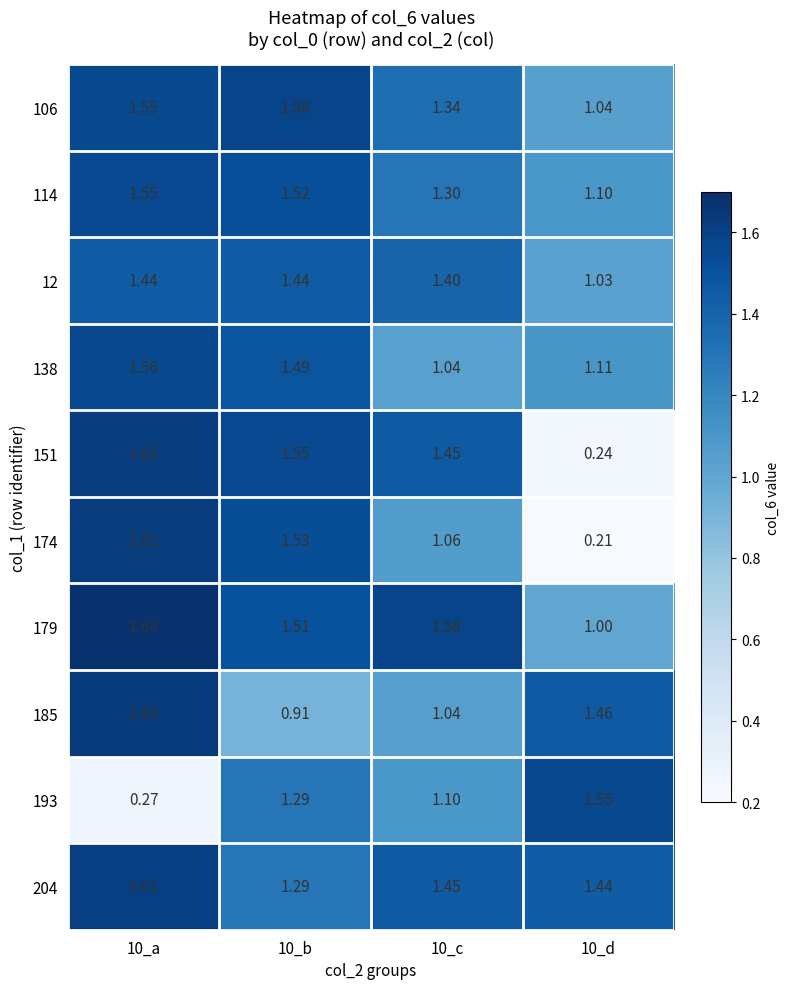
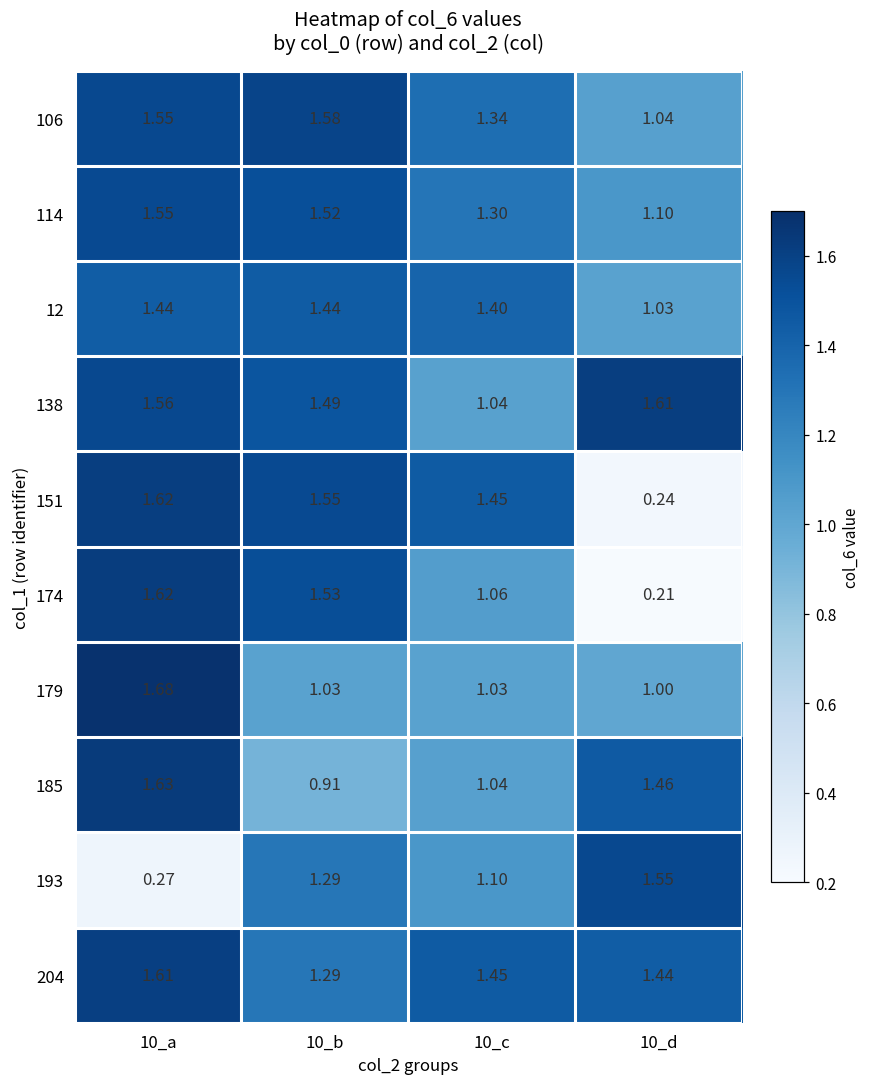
  {
    "106": {
      "10_a": 1.55,
      "10_b": 1.58,
      "10_c": 1.34,
      "10_d": 1.04
    },
    "114": {
      "10_a": 1.55,
      "10_b": 1.52,
      "10_c": 1.30,
      "10_d": 1.10
    },
    "12": {
      "10_a": 1.44,
      "10_b": 1.44,
      "10_c": 1.40,
      "10_d": 1.03
    },
    "138": {
      "10_a": 1.56,
      "10_b": 1.49,
      "10_c": 1.04,
-     "10_d": 1.11
+     "10_d": 1.61
    },
    "151": {
      "10_a": 1.62,
      "10_b": 1.55,
      "10_c": 1.45,
      "10_d": 0.24
    },
    "174": {
      "10_a": 1.62,
      "10_b": 1.53,
      "10_c": 1.06,
      "10_d": 0.21
    },
    "179": {
      "10_a": 1.68,
-     "10_b": 1.51,
-     "10_c": 1.58,
+     "10_b": 1.03,
+     "10_c": 1.03,
      "10_d": 1.00
    },
    "185": {
      "10_a": 1.63,
      "10_b": 0.91,
      "10_c": 1.04,
      "10_d": 1.46
    },
    "193": {
      "10_a": 0.27,
      "10_b": 1.29,
      "10_c": 1.10,
      "10_d": 1.55
    },
    "204": {
      "10_a": 1.61,
      "10_b": 1.29,
      "10_c": 1.45,
      "10_d": 1.44
    }
  }
